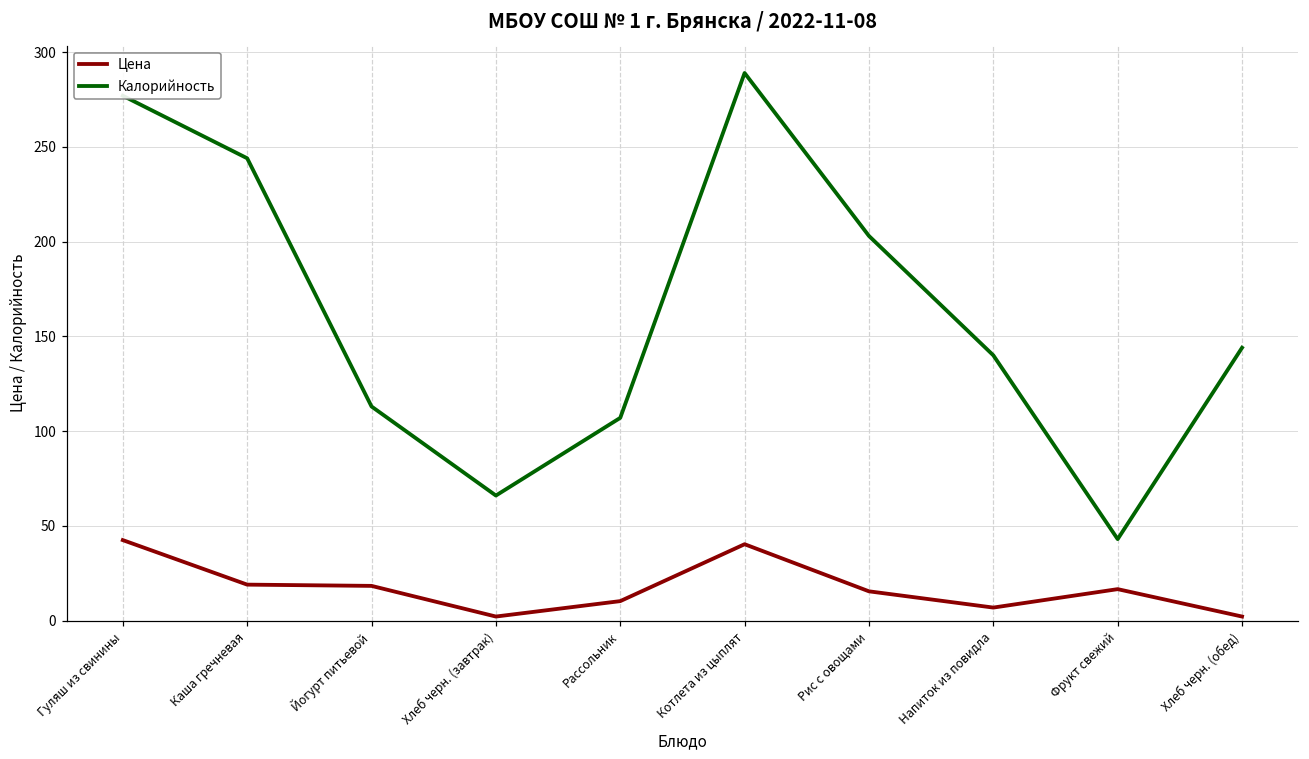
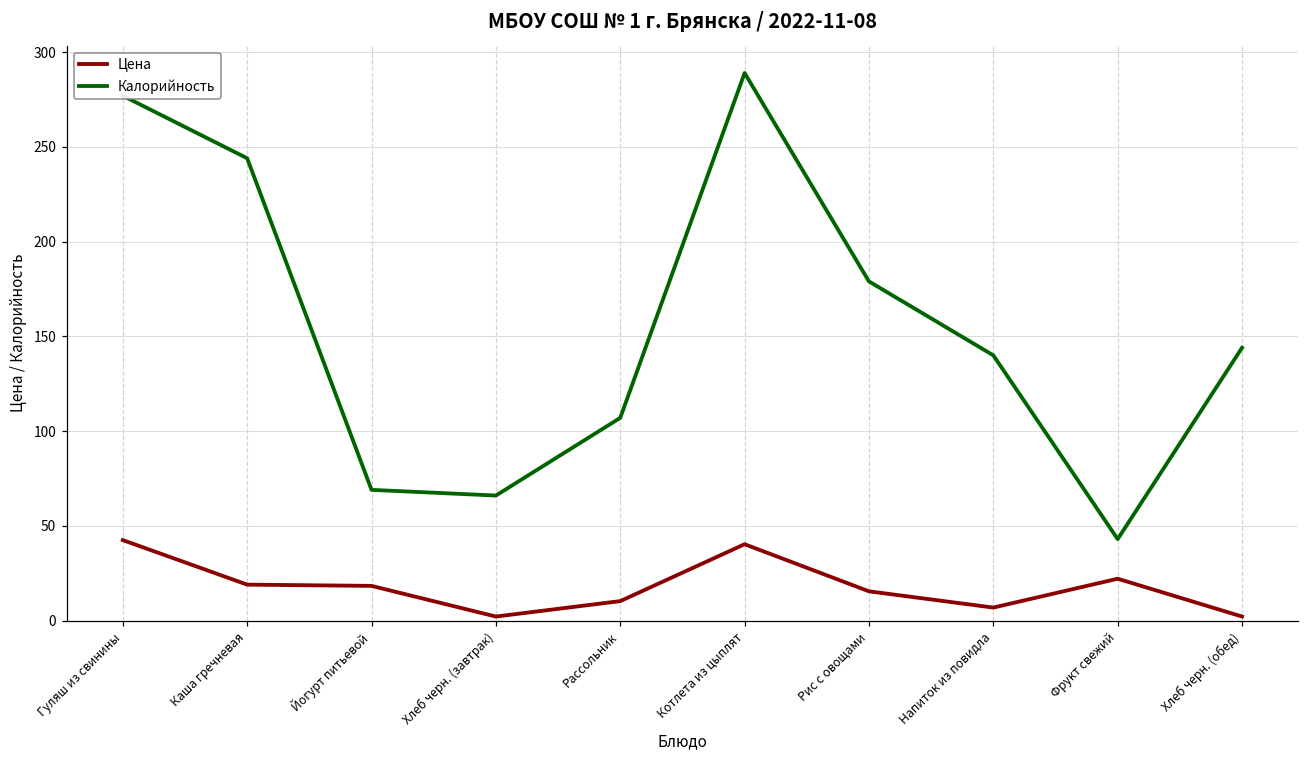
  {
    "Цена": {
      "Гуляш из свинины": 42,
      "Каша гречневая": 19,
      "Йогурт питьевой": 18,
      "Хлеб черн. (завтрак)": 2,
      "Рассольник": 10,
      "Котлета из цыплят": 40,
      "Рис с овощами": 15,
      "Напиток из повидла": 7,
-     "Фрукт свежий": 17,
+     "Фрукт свежий": 22,
      "Хлеб черн. (обед)": 2
    },
    "Калорийность": {
      "Каша гречневая": 244,
-     "Йогурт питьевой": 113,
+     "Йогурт питьевой": 69,
      "Хлеб черн. (завтрак)": 66,
      "Рассольник": 107,
      "Котлета из цыплят": 289,
-     "Рис с овощами": 203,
+     "Рис с овощами": 179,
      "Напиток из повидла": 140,
      "Фрукт свежий": 43,
      "Хлеб черн. (обед)": 144
    }
  }
